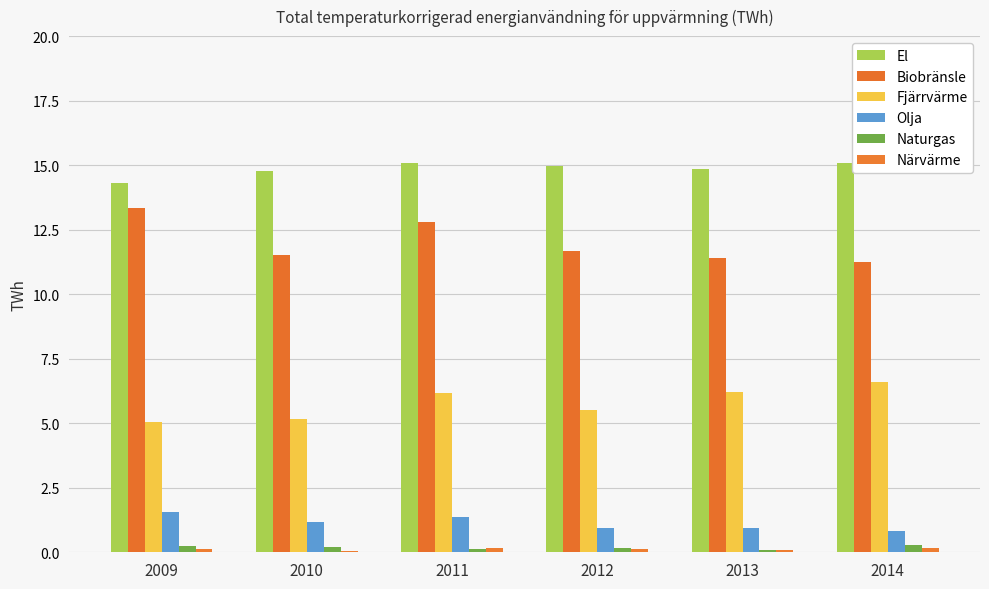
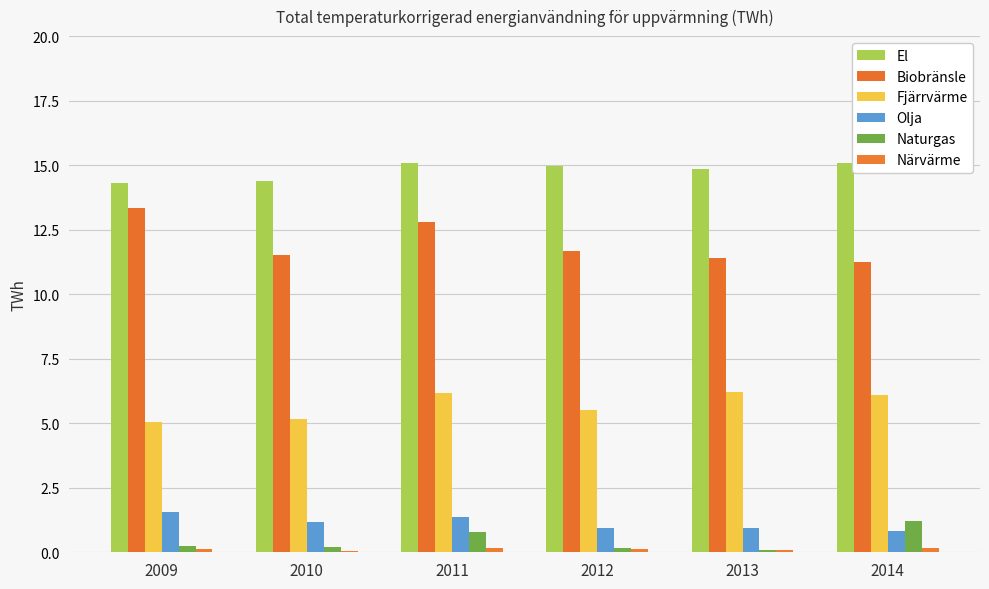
  {
    "El": {
      "2009": 14.3,
-     "2010": 14.8,
+     "2010": 14.4,
      "2011": 15.1,
      "2012": 15.0,
      "2013": 14.8,
      "2014": 15.1
    },
    "Fjärrvärme": {
      "2009": 5.1,
      "2010": 5.2,
      "2011": 6.2,
      "2012": 5.5,
      "2013": 6.2,
-     "2014": 6.6
+     "2014": 6.1
    },
    "Olja": {
      "2009": 1.5,
      "2010": 1.2,
      "2011": 1.4,
      "2012": 1.0,
      "2013": 0.9,
      "2014": 0.8
    },
    "Naturgas": {
      "2009": 0.2,
      "2010": 0.2,
-     "2011": 0.1,
+     "2011": 0.8,
      "2012": 0.2,
      "2013": 0.1,
-     "2014": 0.3
+     "2014": 1.2
    }
  }
